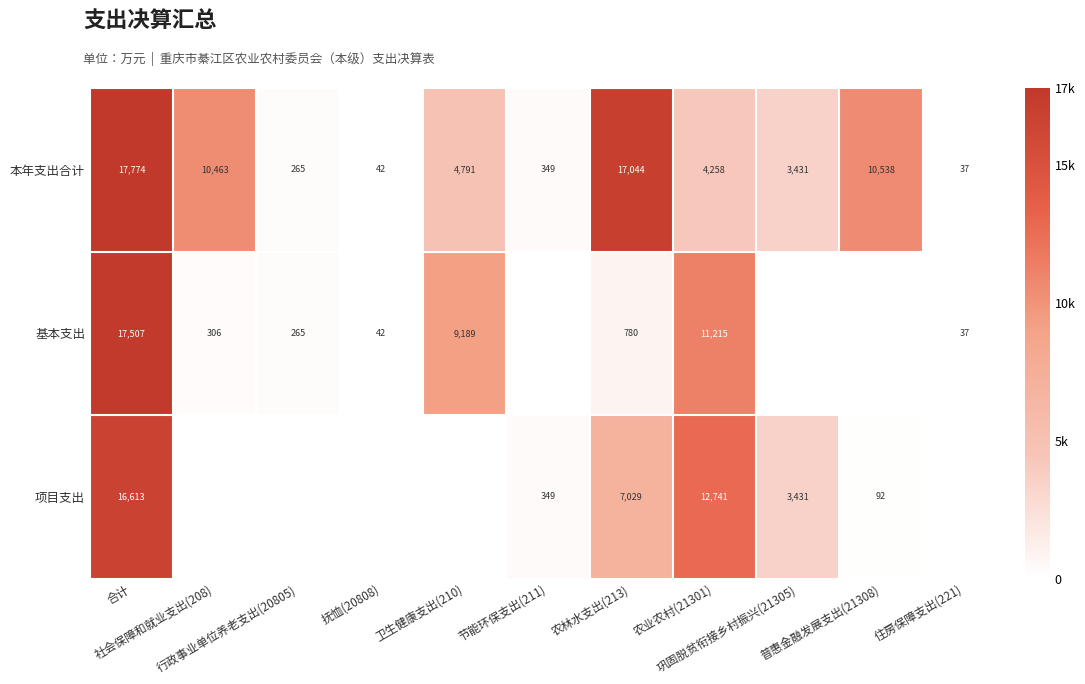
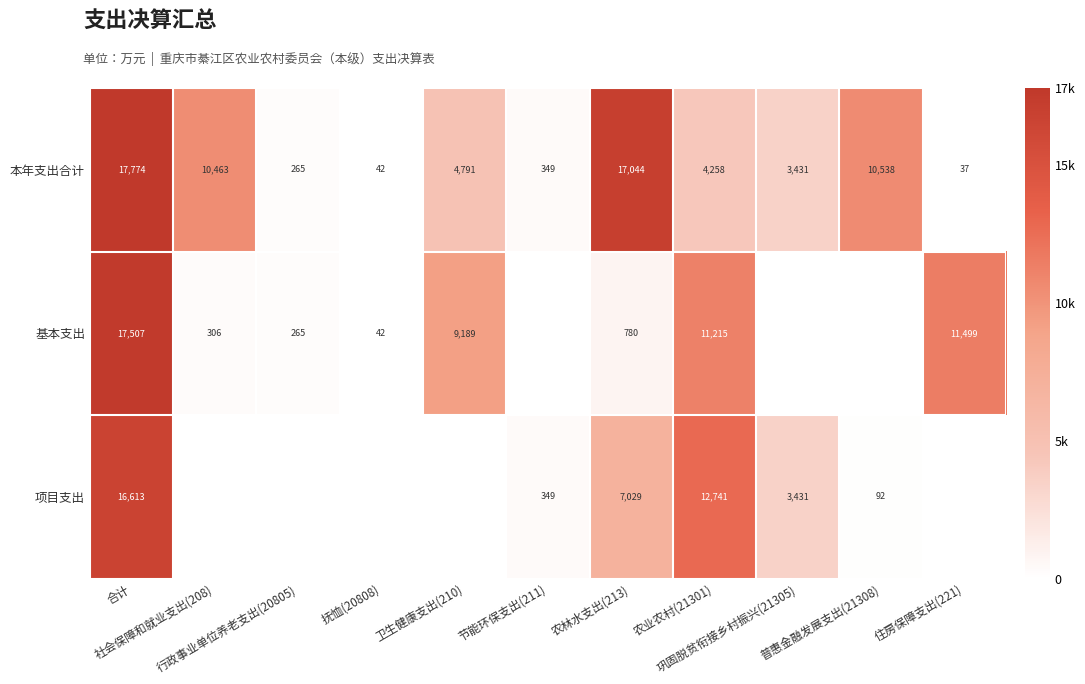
  {
    "本年支出合计": {
      "合计": "17,774",
      "社会保障和就业支出(208)": "10,463",
      "行政事业单位养老支出(20805)": "265",
      "抚恤(20808)": "42",
      "卫生健康支出(210)": "4,791",
      "节能环保支出(211)": "349",
      "农林水支出(213)": "17,044",
      "农业农村(21301)": "4,258",
      "巩固脱贫衔接乡村振兴(21305)": "3,431",
      "普惠金融发展支出(21308)": "10,538",
      "住房保障支出(221)": "37"
    },
    "基本支出": {
      "合计": "17,507",
      "社会保障和就业支出(208)": "306",
      "行政事业单位养老支出(20805)": "265",
      "抚恤(20808)": "42",
      "卫生健康支出(210)": "9,189",
      "农林水支出(213)": "780",
      "农业农村(21301)": "11,215",
-     "住房保障支出(221)": "37"
+     "住房保障支出(221)": "11,499"
    },
    "项目支出": {
      "合计": "16,613",
      "节能环保支出(211)": "349",
      "农林水支出(213)": "7,029",
      "农业农村(21301)": "12,741",
      "巩固脱贫衔接乡村振兴(21305)": "3,431",
      "普惠金融发展支出(21308)": "92"
    }
  }
